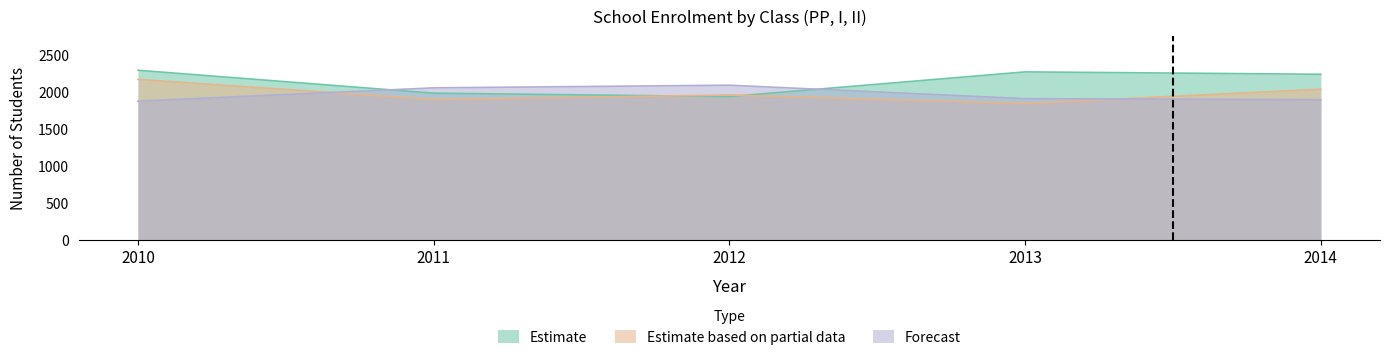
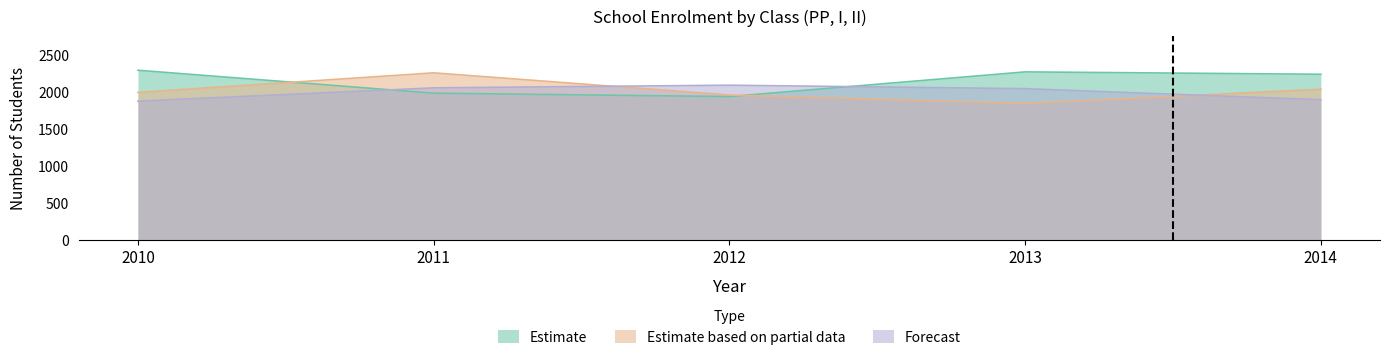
  {
    "Estimate": {
      "2010": 2300,
      "2011": 2000,
      "2013": 2300,
      "2014": 2200
    },
    "Estimate based on partial data": {
-     "2010": 2200,
-     "2011": 1900,
+     "2010": 2000,
+     "2011": 2300,
      "2013": 1800,
      "2014": 2000
    },
    "Forecast": {
      "2010": 1900,
      "2011": 2100,
      "2012": 2100,
-     "2013": 1900,
+     "2013": 2000,
      "2014": 1900
    }
  }
